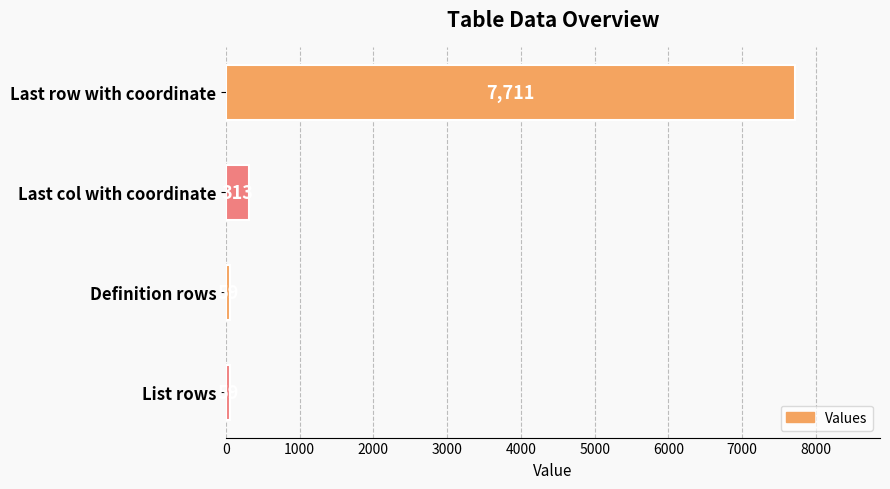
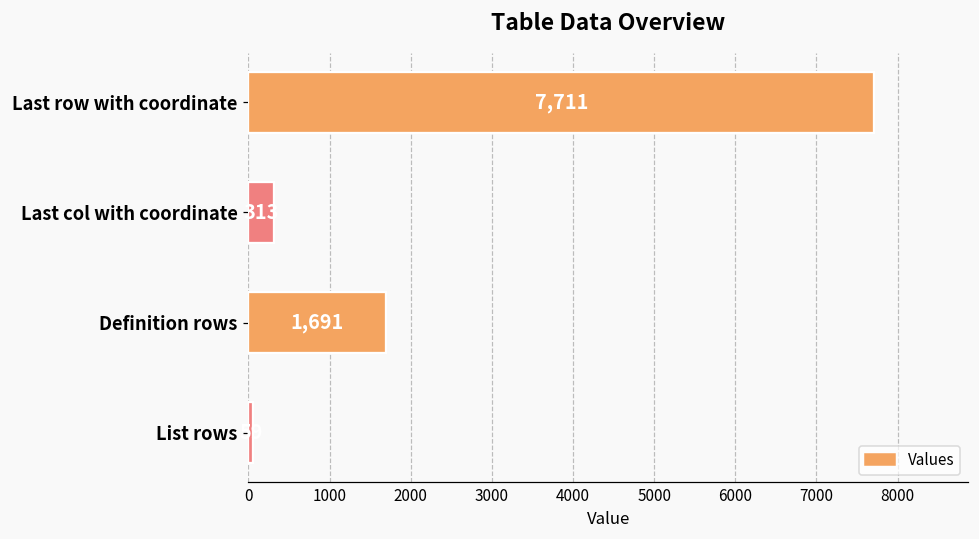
  {
-   "Definition rows": 100,
+   "Definition rows": 1700,
    "List rows": 100
  }
